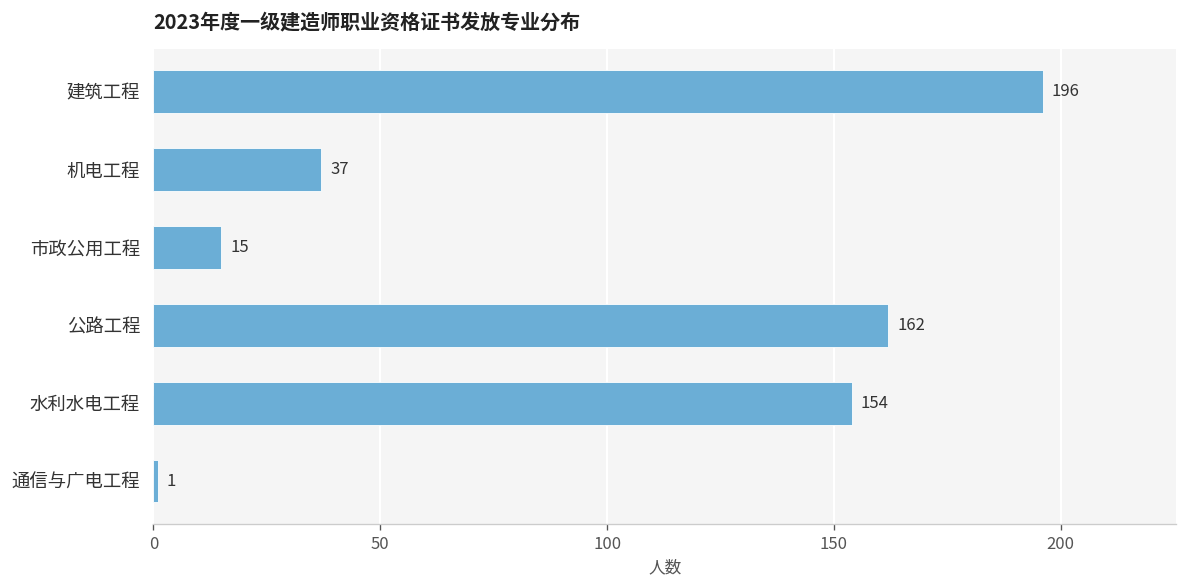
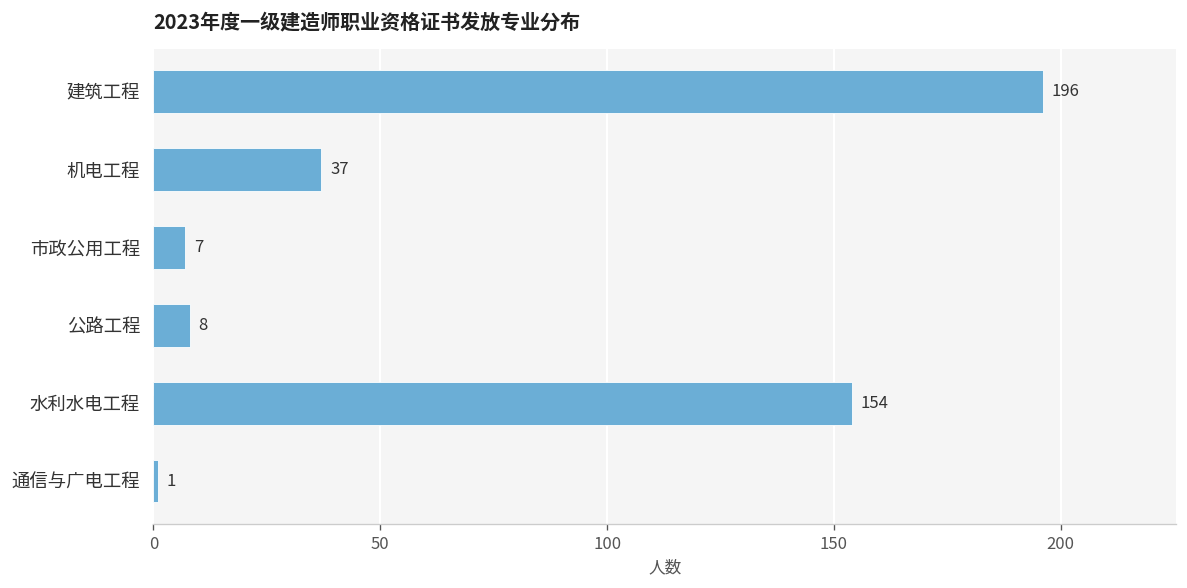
  {
    "建筑工程": 196,
    "机电工程": 37,
-   "市政公用工程": 15,
-   "公路工程": 162,
+   "市政公用工程": 7,
+   "公路工程": 8,
    "水利水电工程": 154,
    "通信与广电工程": 1
  }
